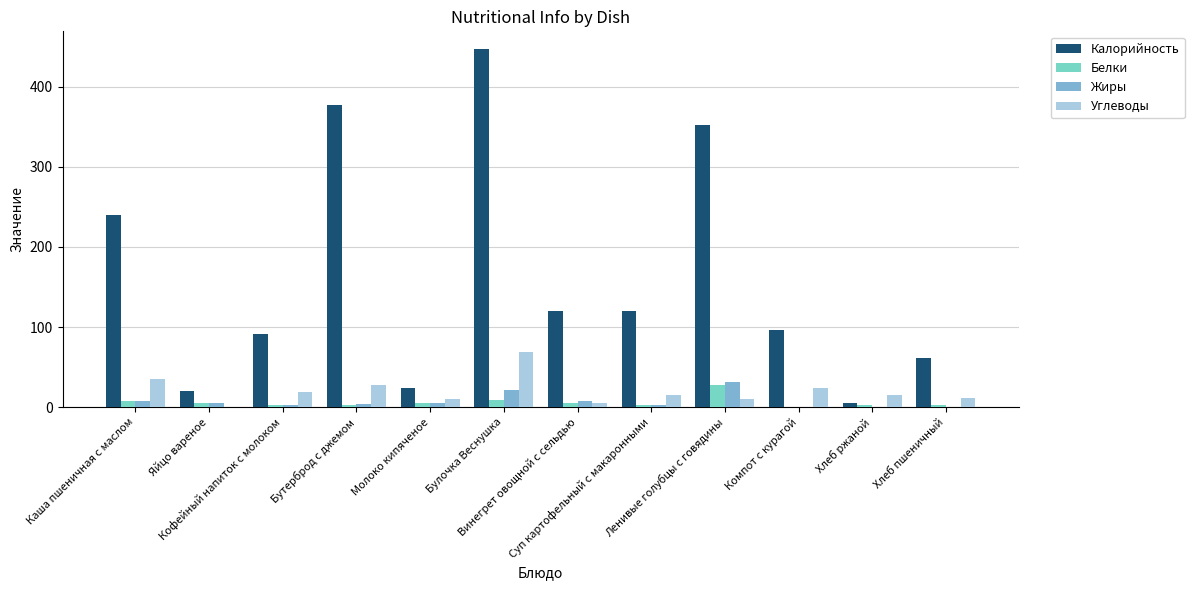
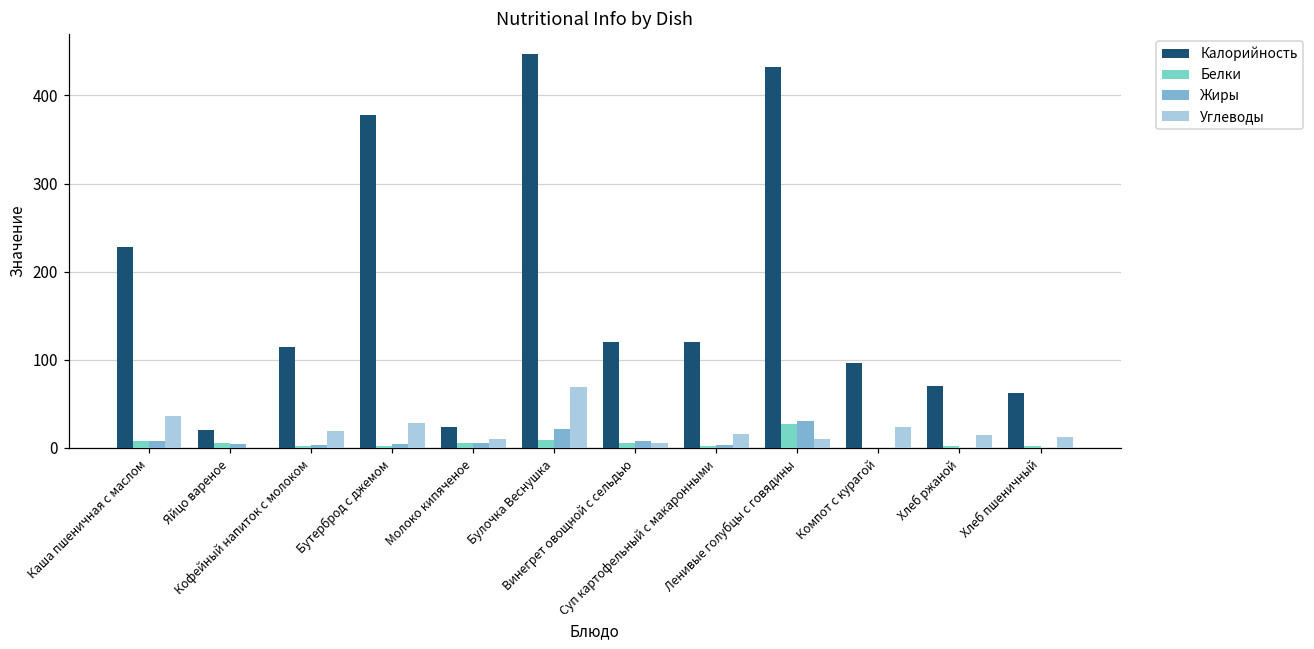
  {
    "Калорийность": {
-     "Каша пшеничная с маслом": 240,
+     "Каша пшеничная с маслом": 230,
      "Яйцо вареное": 20,
-     "Кофейный напиток с молоком": 90,
+     "Кофейный напиток с молоком": 120,
      "Бутерброд с джемом": 380,
      "Молоко кипяченое": 20,
      "Булочка Веснушка": 450,
      "Винегрет овощной с сельдью": 120,
      "Суп картофельный с макаронными": 120,
-     "Ленивые голубцы с говядины": 350,
+     "Ленивые голубцы с говядины": 430,
      "Компот с курагой": 100,
-     "Хлеб ржаной": 10,
+     "Хлеб ржаной": 70,
      "Хлеб пшеничный": 60
    }
  }
